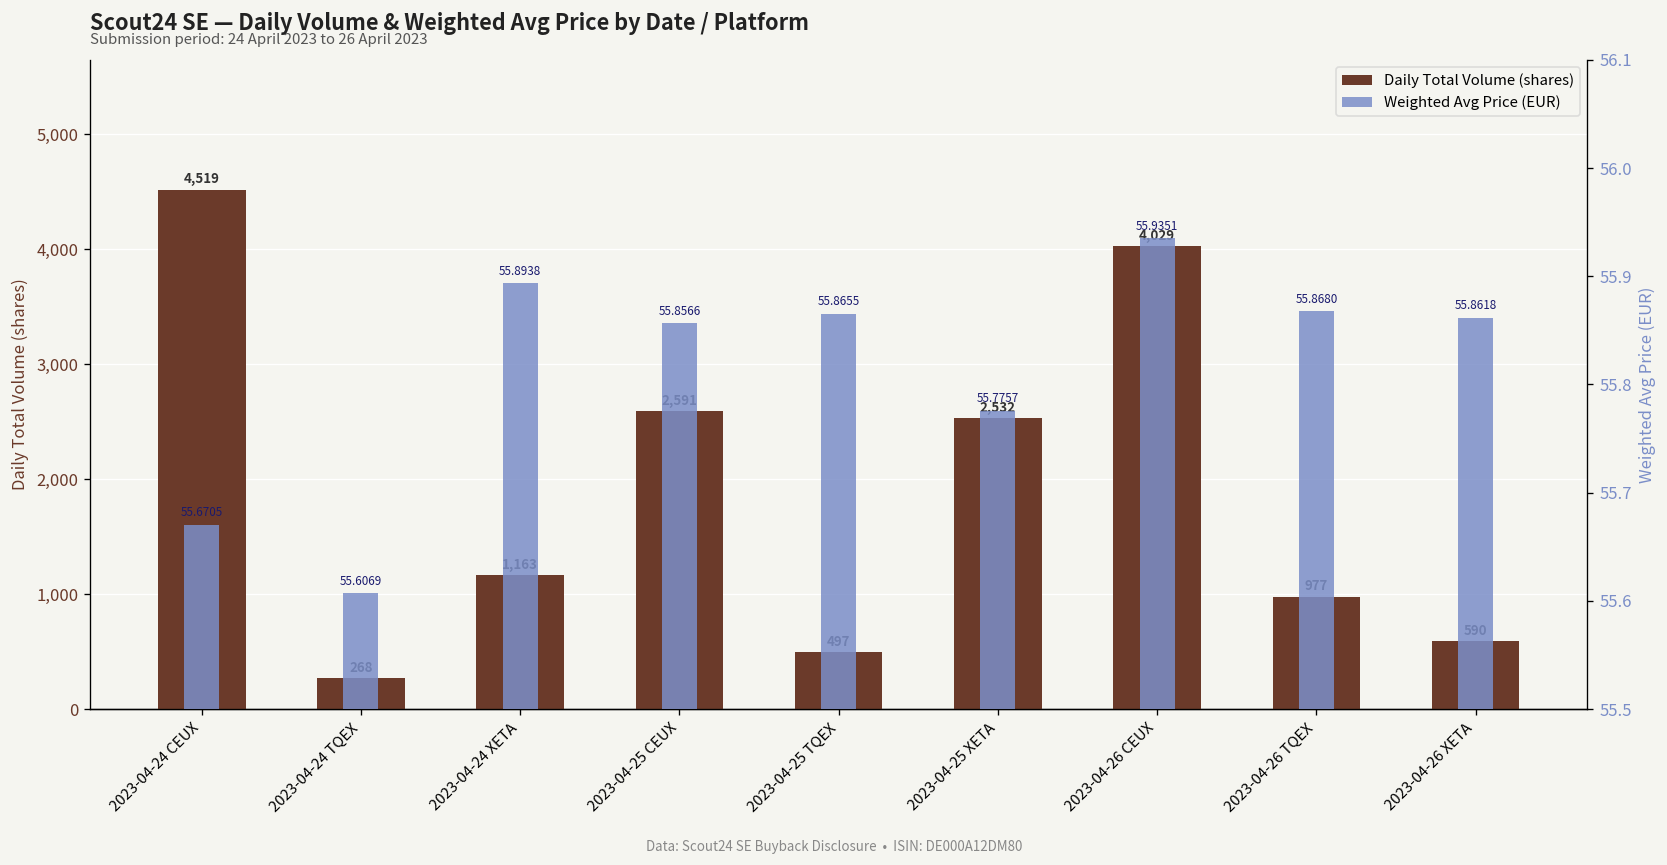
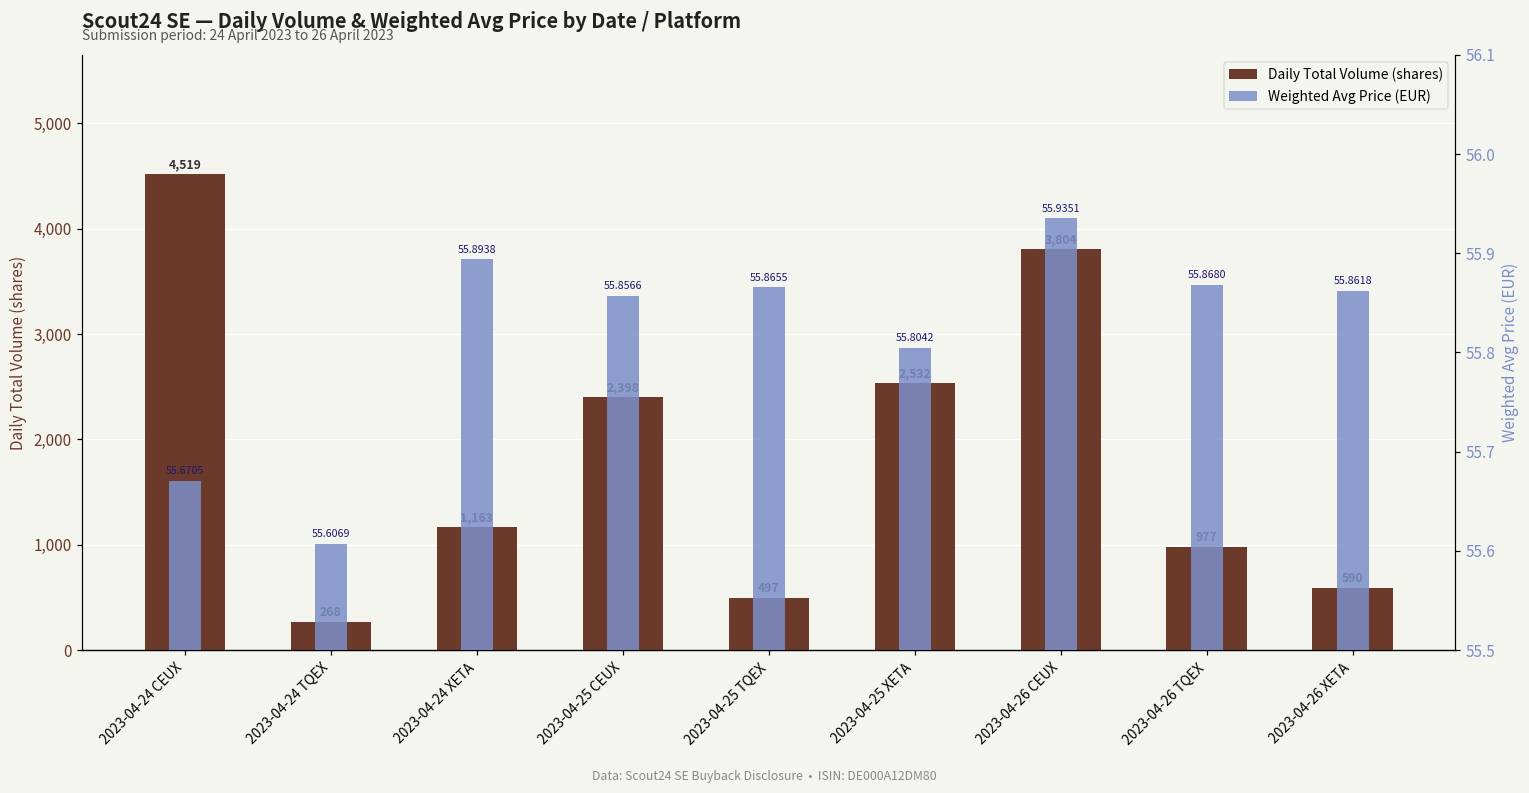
  {
    "Daily Total Volume (shares)": {
      "2023-04-24 CEUX": "4,519",
      "2023-04-24 XETA": "1,163",
-     "2023-04-25 CEUX": "2,591",
-     "2023-04-26 CEUX": "4,029"
+     "2023-04-25 CEUX": "2,398",
+     "2023-04-26 CEUX": "3,804"
    },
    "Weighted Avg Price (EUR)": {
      "2023-04-24 CEUX": "55.6705",
      "2023-04-24 TQEX": "55.6069",
      "2023-04-24 XETA": "55.8938",
      "2023-04-25 CEUX": "55.8566",
      "2023-04-25 TQEX": "55.8655",
-     "2023-04-25 XETA": "55.7757",
+     "2023-04-25 XETA": "55.8042",
      "2023-04-26 TQEX": "55.8680",
      "2023-04-26 XETA": "55.8618"
    }
  }
